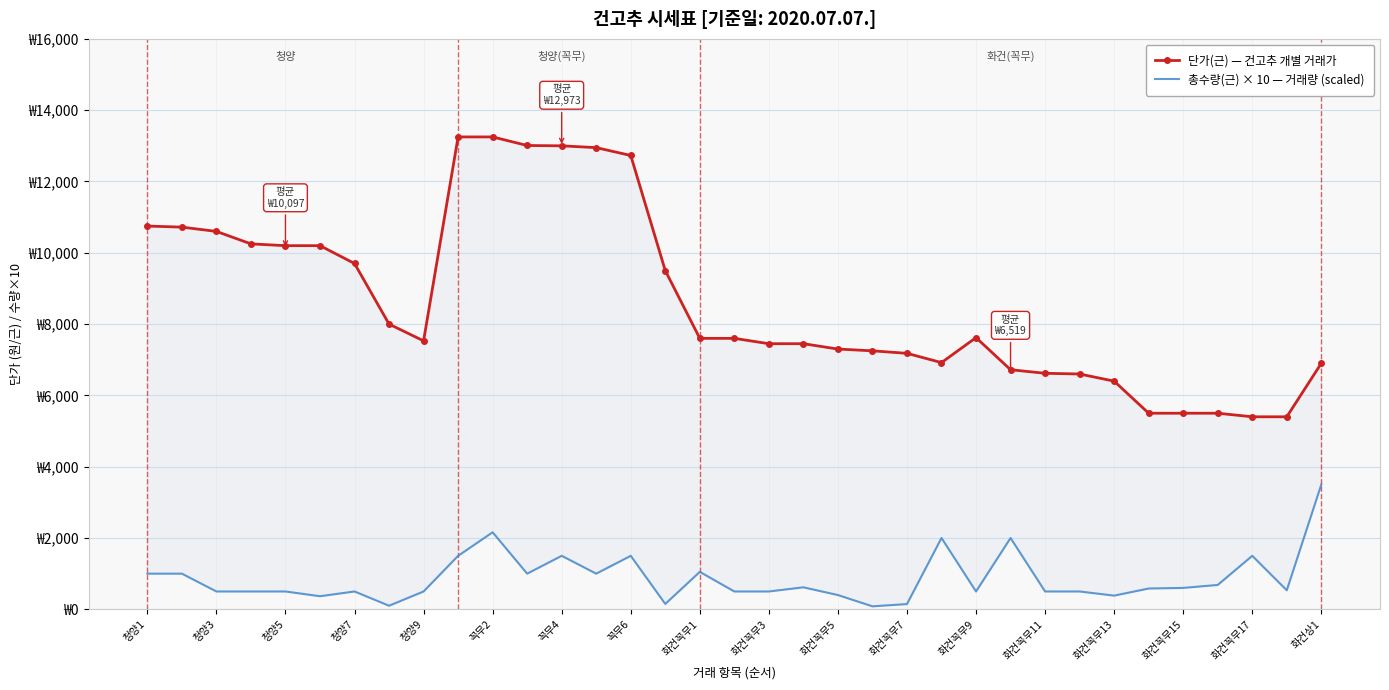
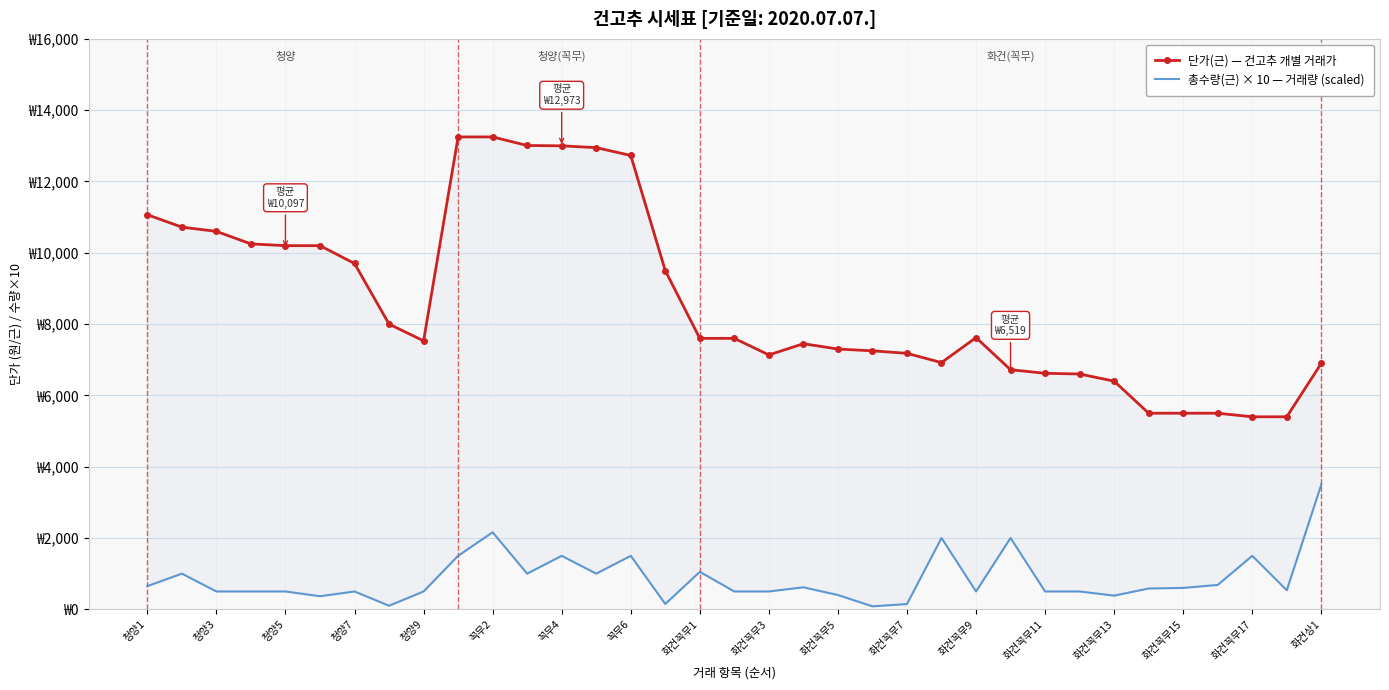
  {
    "단가(근) — 건고추 개별 거래가": {
-     "청양1": "₩10,800",
+     "청양1": "₩11,100",
      "청양3": "₩10,600",
      "청양7": "₩9,700",
      "청양9": "₩7,500",
      "꼭무2": "₩13,300",
      "꼭무6": "₩12,700",
      "화건꼭무1": "₩7,600",
-     "화건꼭무3": "₩7,500",
+     "화건꼭무3": "₩7,100",
      "화건꼭무5": "₩7,300",
      "화건꼭무7": "₩7,200",
      "화건꼭무9": "₩7,600",
      "화건꼭무11": "₩6,600",
      "화건꼭무13": "₩6,400",
      "화건꼭무15": "₩5,500",
      "화건꼭무17": "₩5,400",
      "화건상1": "₩6,900"
    },
    "총수량(근) × 10 — 거래량 (scaled)": {
-     "청양1": "₩1,000",
+     "청양1": "₩700",
      "청양3": "₩500",
      "청양5": "₩500",
      "청양7": "₩500",
      "청양9": "₩500",
      "꼭무2": "₩2,200",
      "꼭무4": "₩1,500",
      "꼭무6": "₩1,500",
      "화건꼭무1": "₩1,100",
      "화건꼭무3": "₩500",
      "화건꼭무5": "₩400",
      "화건꼭무7": "₩100",
      "화건꼭무9": "₩500",
      "화건꼭무11": "₩500",
      "화건꼭무13": "₩400",
      "화건꼭무15": "₩600",
      "화건꼭무17": "₩1,500",
      "화건상1": "₩3,500"
    }
  }
